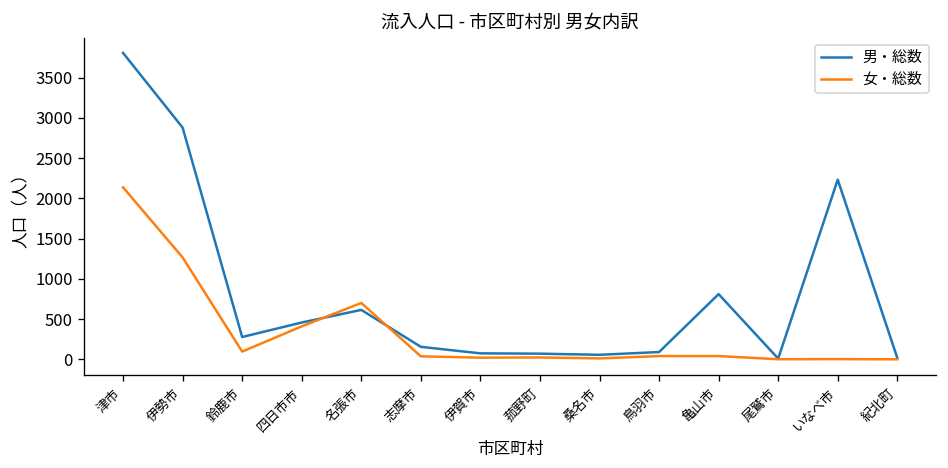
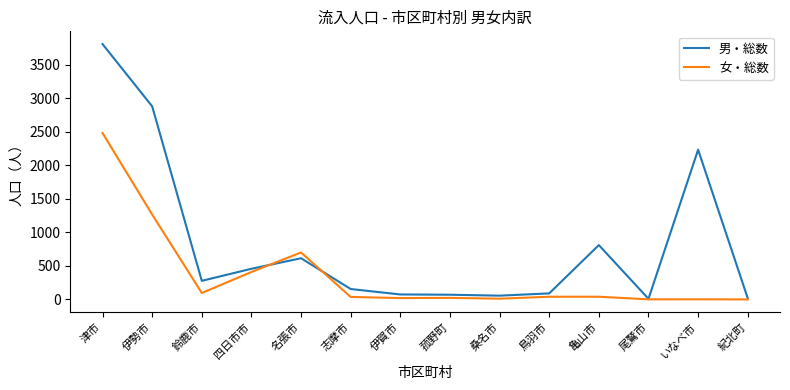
  {
    "男・総数": {
      "津市": 3800,
      "伊勢市": 2900,
      "鈴鹿市": 300,
      "四日市市": 500,
      "名張市": 600,
      "志摩市": 200,
      "伊賀市": 100,
      "菰野町": 100,
      "桑名市": 100,
      "鳥羽市": 100,
      "亀山市": 800,
      "いなべ市": 2200
    },
    "女・総数": {
-     "津市": 2100,
+     "津市": 2500,
      "伊勢市": 1300,
      "鈴鹿市": 100,
      "四日市市": 400,
      "名張市": 700,
      "志摩市": 0,
      "伊賀市": 0,
      "菰野町": 0,
      "桑名市": 0,
      "鳥羽市": 0,
      "亀山市": 0,
      "いなべ市": 0
    }
  }
